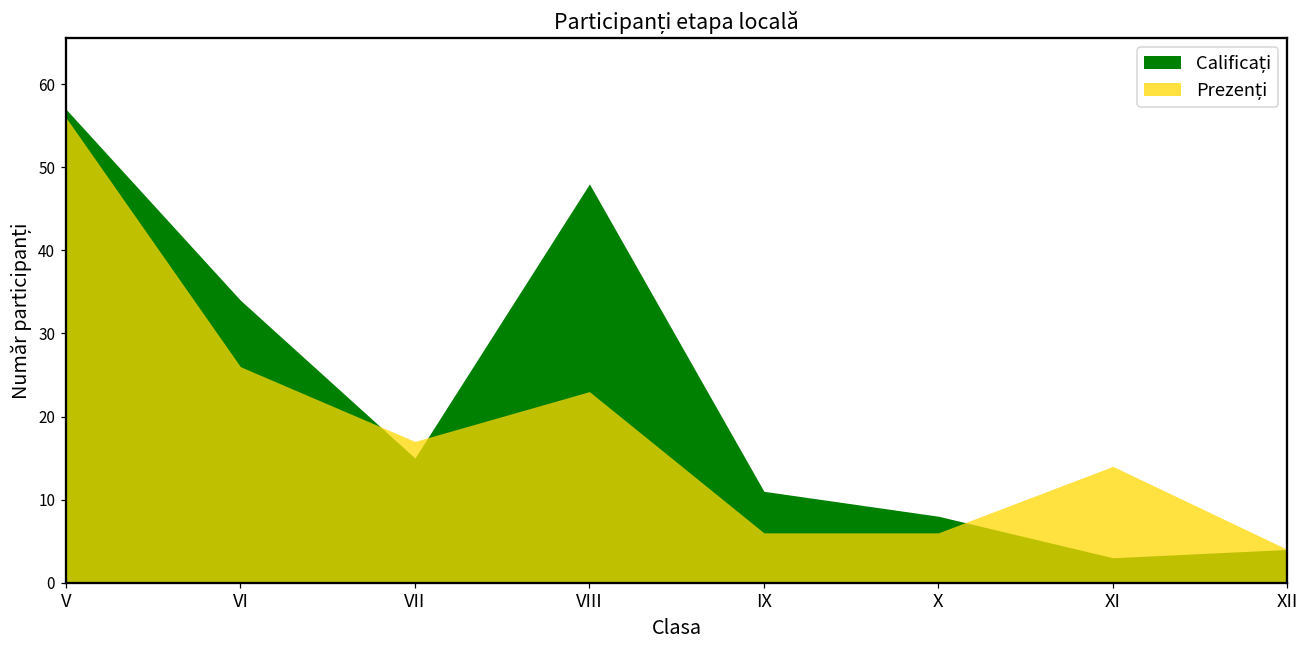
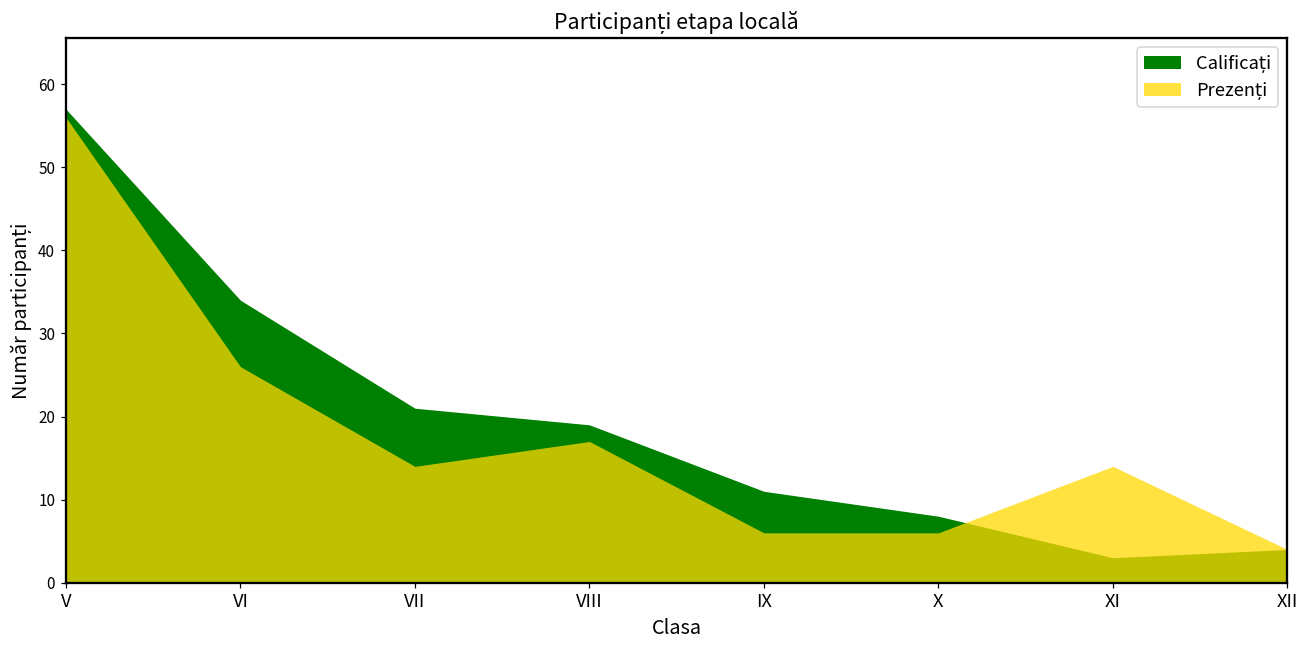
  {
    "Calificați": {
      "V": 57,
      "VI": 34,
-     "VII": 15,
-     "VIII": 48,
+     "VII": 21,
+     "VIII": 19,
      "IX": 11,
      "X": 8,
      "XI": 3
    },
    "Prezenți": {
      "V": 56,
      "VI": 26,
-     "VII": 17,
-     "VIII": 23,
+     "VII": 14,
+     "VIII": 17,
      "IX": 6,
      "X": 6,
      "XI": 14
    }
  }
